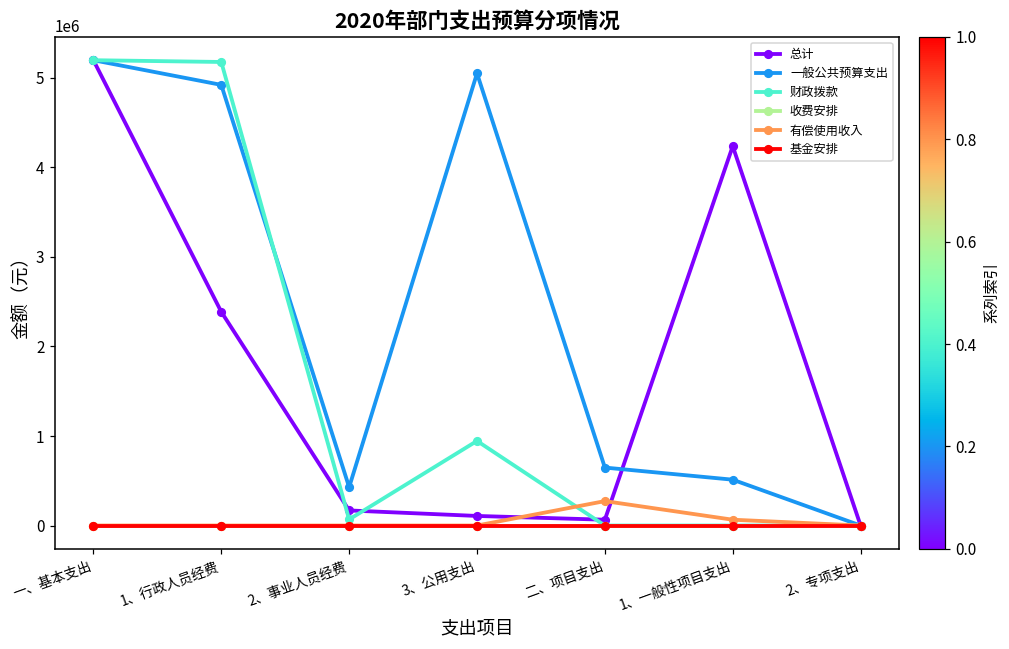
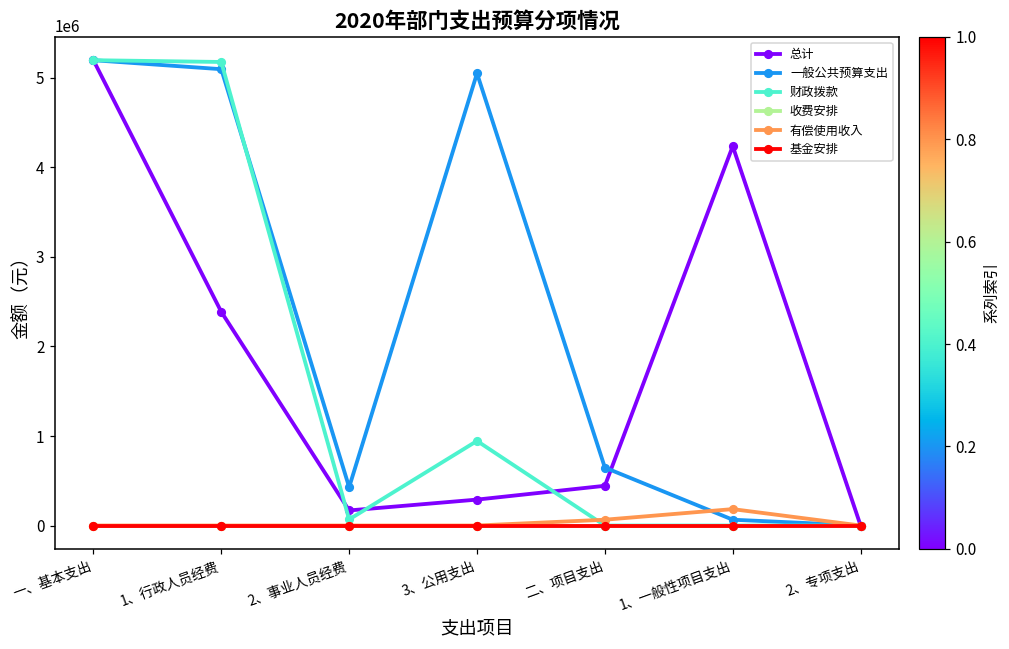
  {
    "总计": {
      "1、行政人员经费": 2400000,
      "2、事业人员经费": 200000,
-     "3、公用支出": 100000,
-     "二、项目支出": 100000,
+     "3、公用支出": 300000,
+     "二、项目支出": 400000,
      "1、一般性项目支出": 4200000
    },
    "一般公共预算支出": {
-     "1、行政人员经费": 4900000,
+     "1、行政人员经费": 5100000,
      "2、事业人员经费": 400000,
      "3、公用支出": 5100000,
      "二、项目支出": 600000,
-     "1、一般性项目支出": 500000
+     "1、一般性项目支出": 100000
    },
    "财政拨款": {
      "1、行政人员经费": 5200000,
      "2、事业人员经费": 100000,
      "3、公用支出": 900000
    },
    "有偿使用收入": {
-     "二、项目支出": 300000,
-     "1、一般性项目支出": 100000
+     "二、项目支出": 100000,
+     "1、一般性项目支出": 200000
    }
  }
